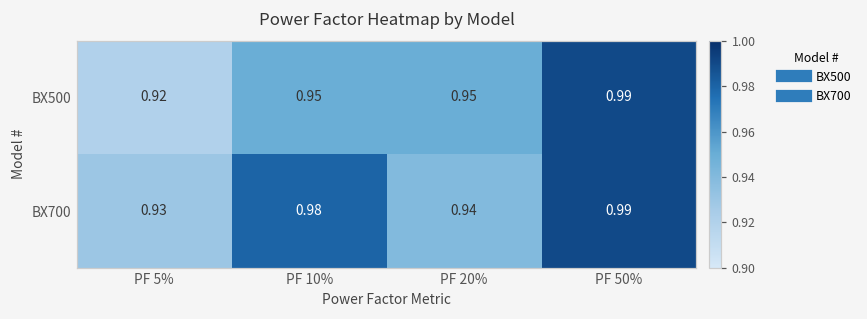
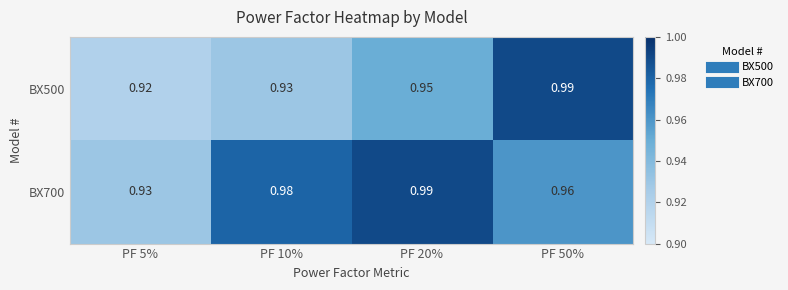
  {
    "BX500": {
      "PF 5%": 0.92,
-     "PF 10%": 0.95,
+     "PF 10%": 0.93,
      "PF 20%": 0.95,
      "PF 50%": 0.99
    },
    "BX700": {
      "PF 5%": 0.93,
      "PF 10%": 0.98,
-     "PF 20%": 0.94,
-     "PF 50%": 0.99
+     "PF 20%": 0.99,
+     "PF 50%": 0.96
    }
  }
